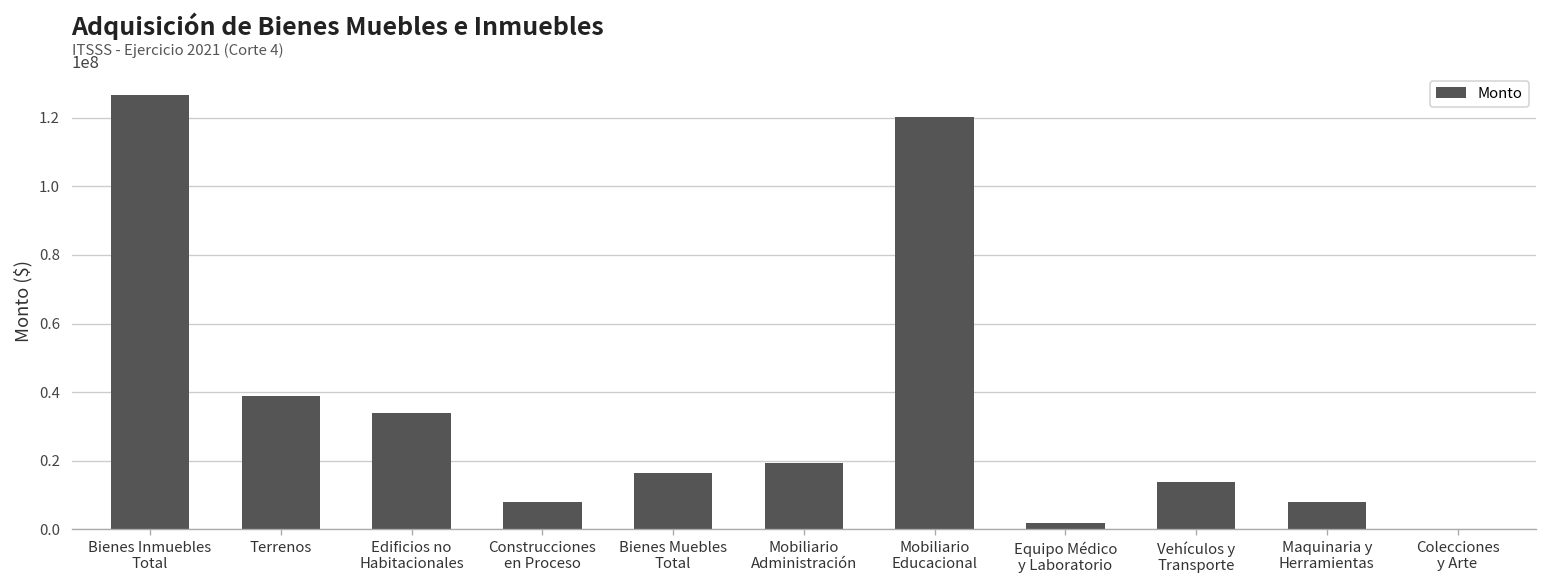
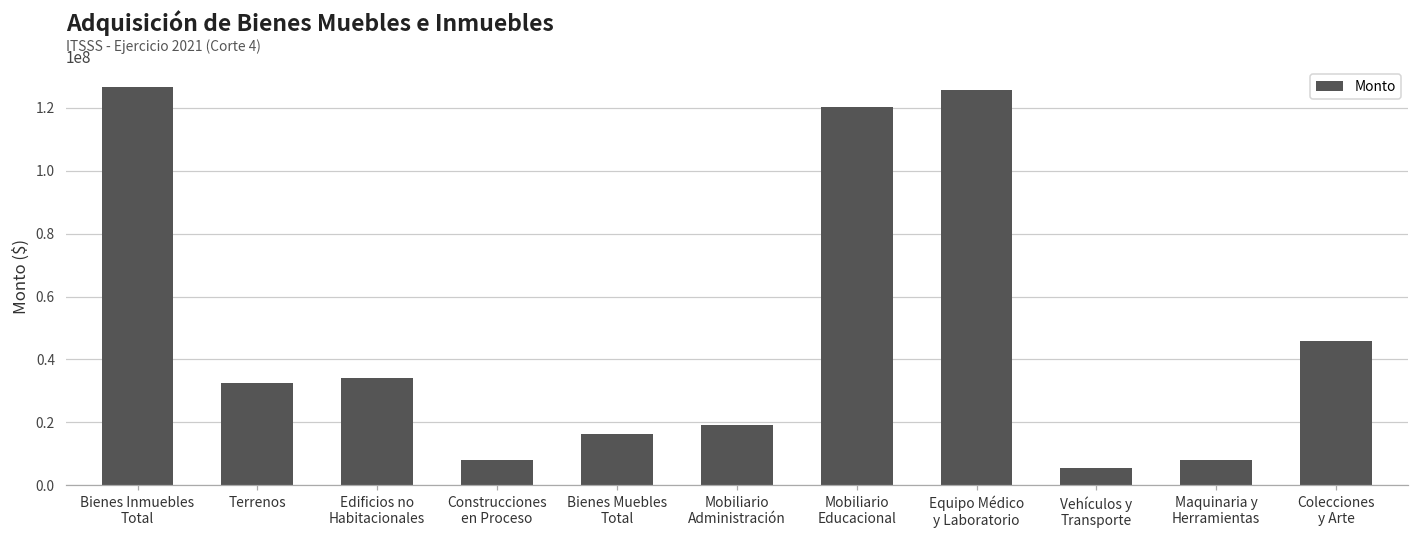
  {
    "Bienes Inmuebles Total": 127000000,
-   "Terrenos": 39000000,
+   "Terrenos": 33000000,
    "Edificios no Habitacionales": 34000000,
    "Construcciones en Proceso": 8000000,
    "Bienes Muebles Total": 16000000,
    "Mobiliario Administración": 19000000,
    "Mobiliario Educacional": 120000000,
-   "Equipo Médico y Laboratorio": 2000000,
-   "Vehículos y Transporte": 14000000,
+   "Equipo Médico y Laboratorio": 126000000,
+   "Vehículos y Transporte": 6000000,
    "Maquinaria y Herramientas": 8000000,
-   "Colecciones y Arte": 0
+   "Colecciones y Arte": 46000000
  }
